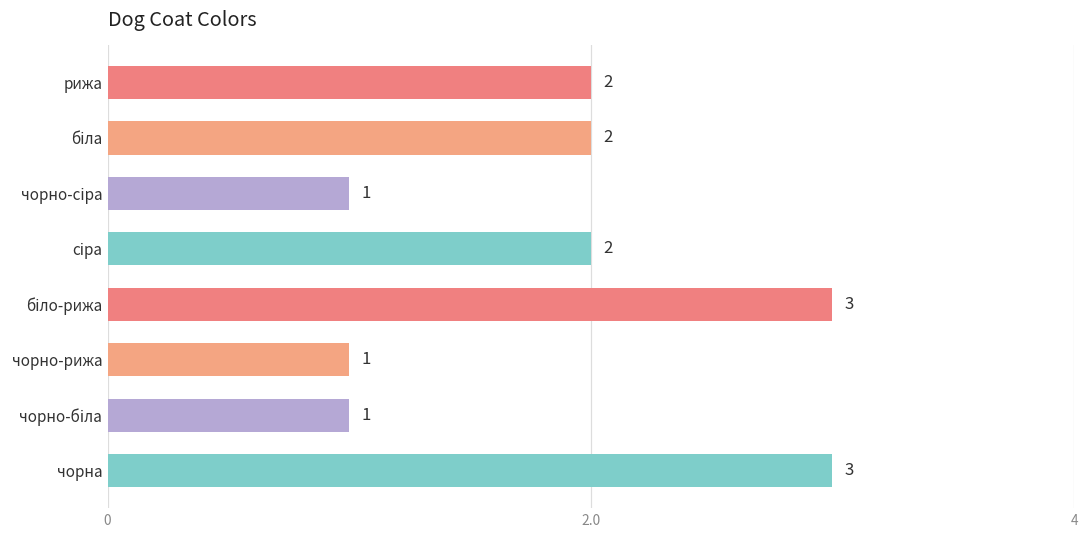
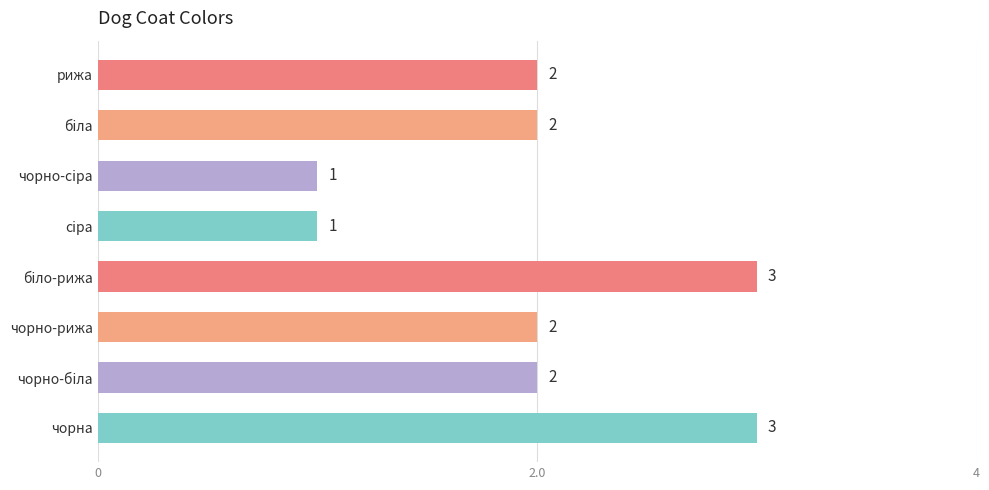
  {
    "рижа": 2,
    "біла": 2,
    "чорно-сіра": 1,
-   "сіра": 2,
+   "сіра": 1,
    "біло-рижа": 3,
-   "чорно-рижа": 1,
-   "чорно-біла": 1,
+   "чорно-рижа": 2,
+   "чорно-біла": 2,
    "чорна": 3
  }
